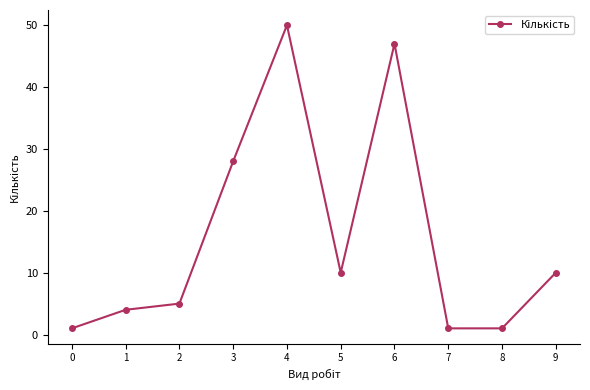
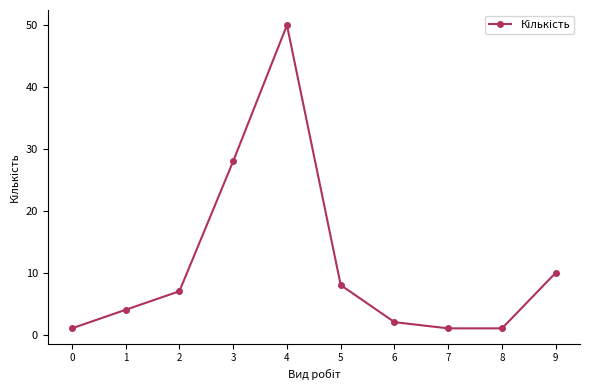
  {
    "0": 1,
    "1": 4,
-   "2": 5,
+   "2": 7,
    "3": 28,
    "4": 50,
-   "5": 10,
-   "6": 47,
+   "5": 8,
+   "6": 2,
    "7": 1,
    "8": 1,
    "9": 10
  }
